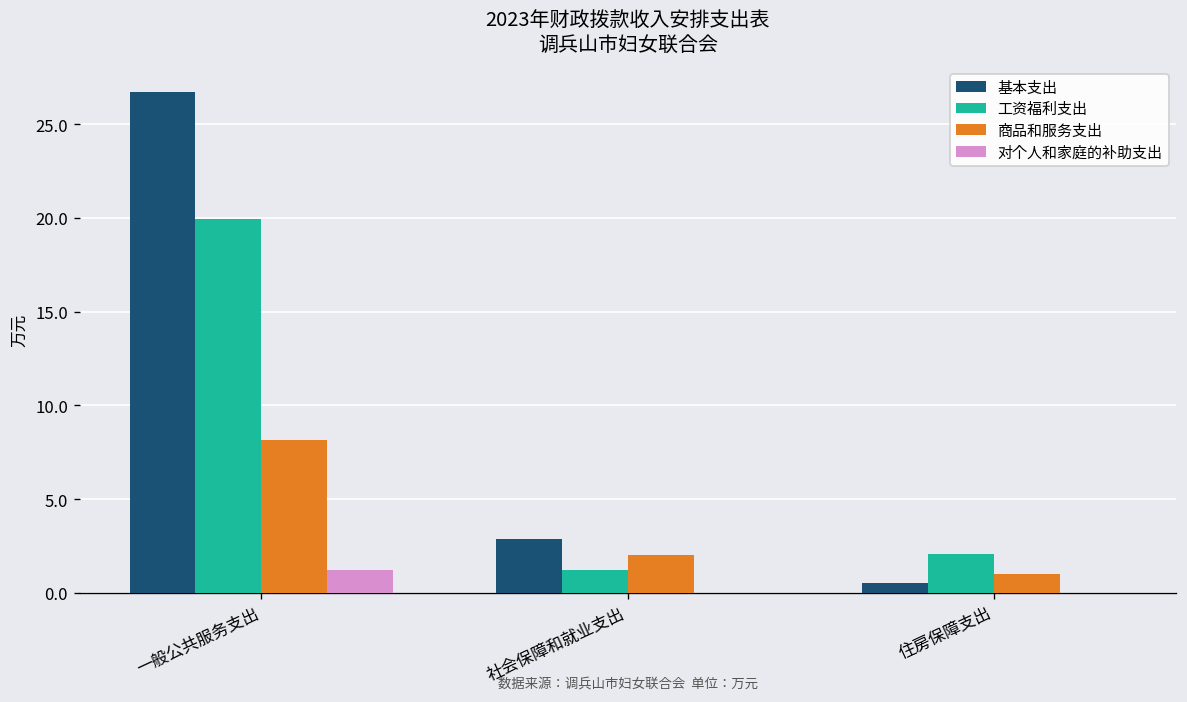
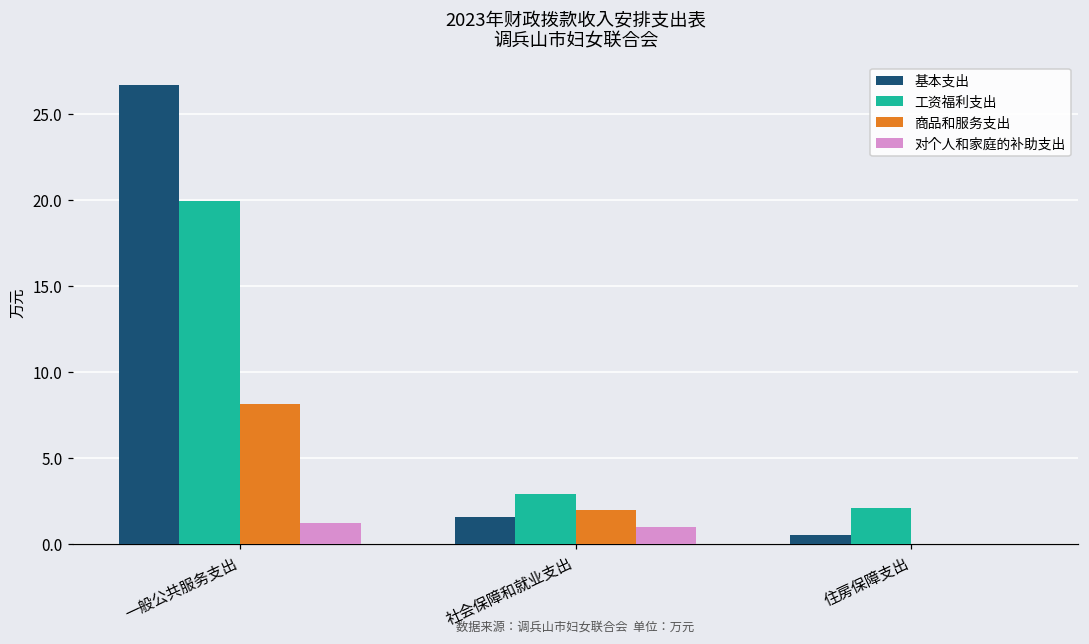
  {
    "基本支出": {
      "一般公共服务支出": 26.7,
-     "社会保障和就业支出": 2.9,
+     "社会保障和就业支出": 1.6,
      "住房保障支出": 0.5
    },
    "工资福利支出": {
      "一般公共服务支出": 19.9,
-     "社会保障和就业支出": 1.2,
+     "社会保障和就业支出": 2.9,
      "住房保障支出": 2.1
    },
    "商品和服务支出": {
      "一般公共服务支出": 8,
      "社会保障和就业支出": 2,
-     "住房保障支出": 1
+     "住房保障支出": 0
    },
    "对个人和家庭的补助支出": {
      "一般公共服务支出": 1.2,
-     "社会保障和就业支出": 0,
+     "社会保障和就业支出": 1,
      "住房保障支出": 0
    }
  }
